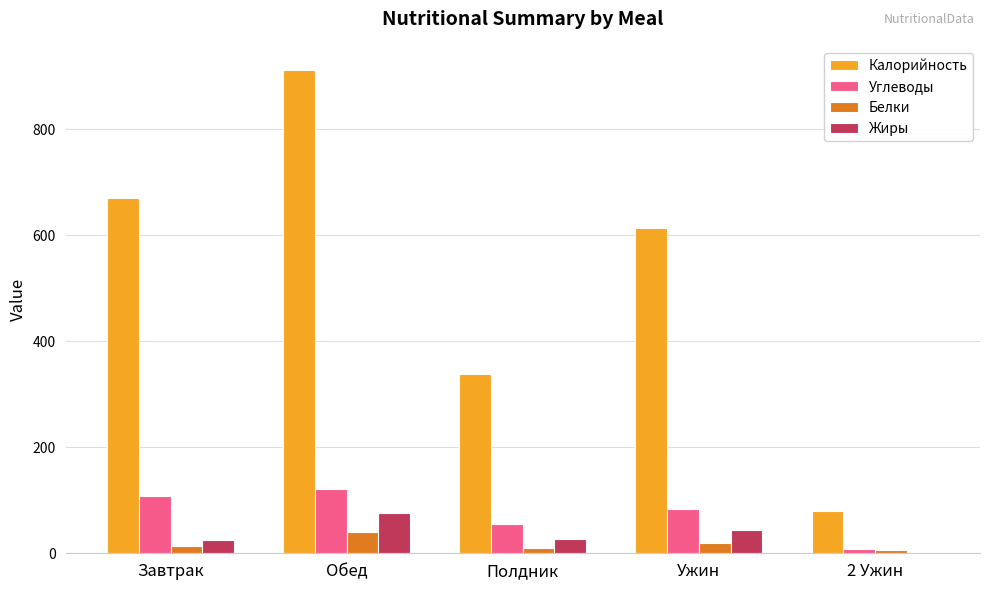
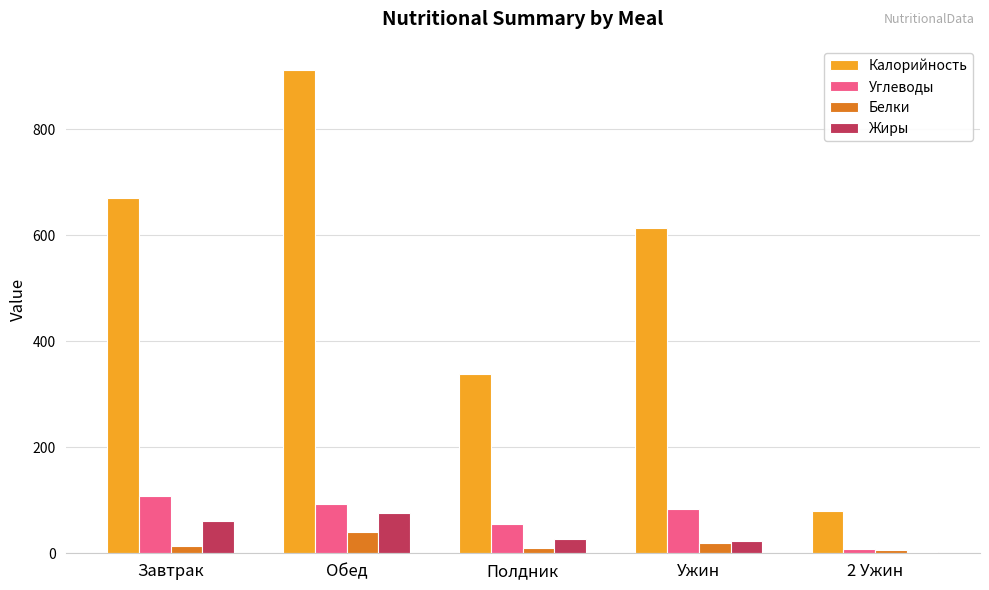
  {
    "Углеводы": {
      "Завтрак": 110,
-     "Обед": 120,
+     "Обед": 90,
      "Полдник": 50,
      "Ужин": 80,
      "2 Ужин": 10
    },
    "Жиры": {
-     "Завтрак": 30,
+     "Завтрак": 60,
      "Обед": 80,
      "Полдник": 30,
-     "Ужин": 40
+     "Ужин": 20
    }
  }
